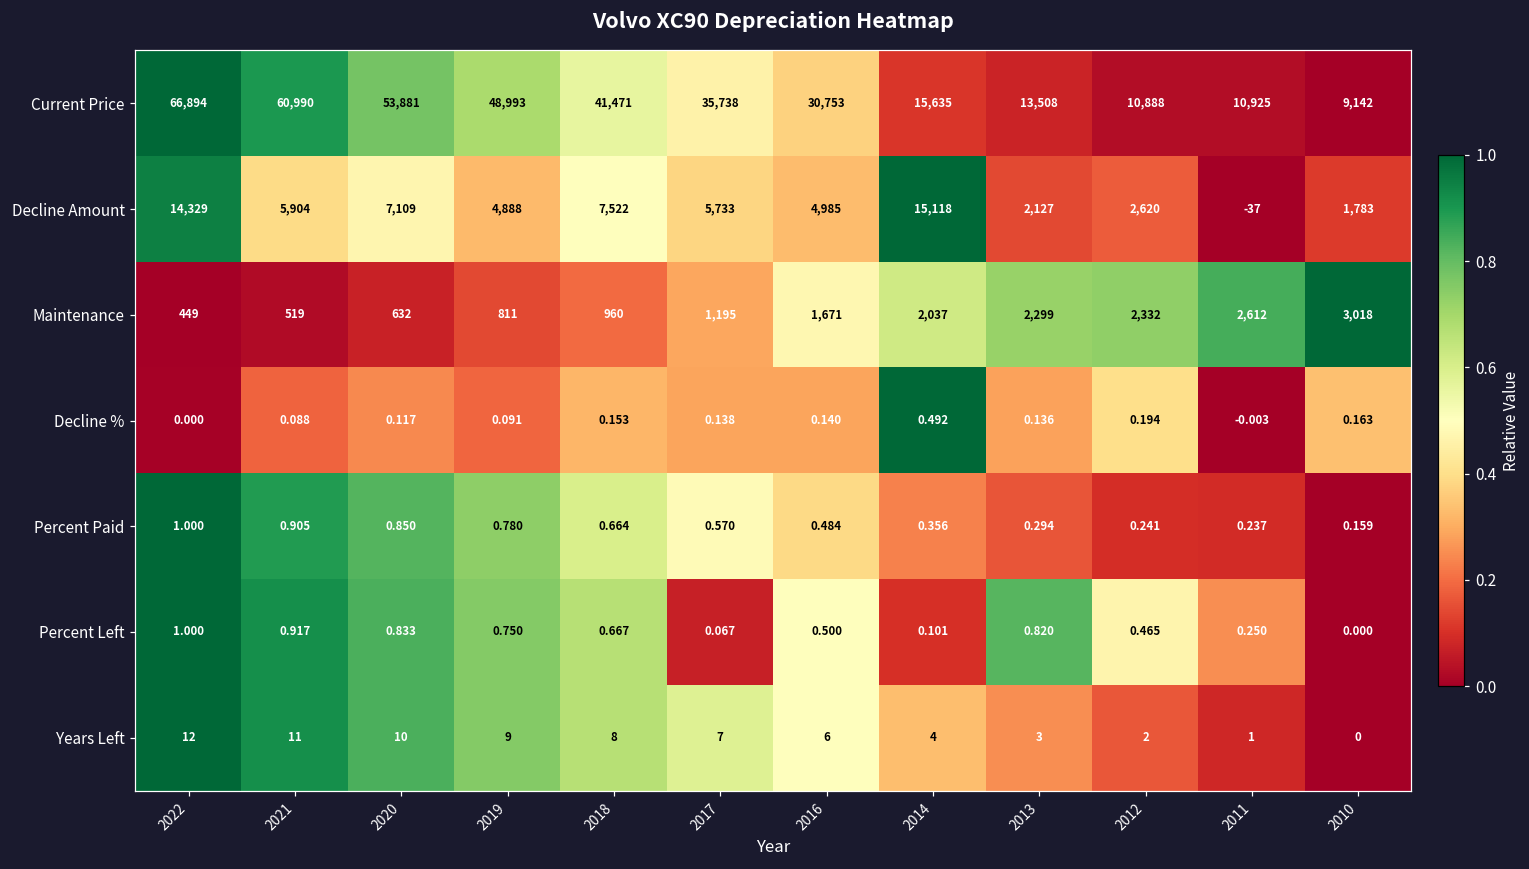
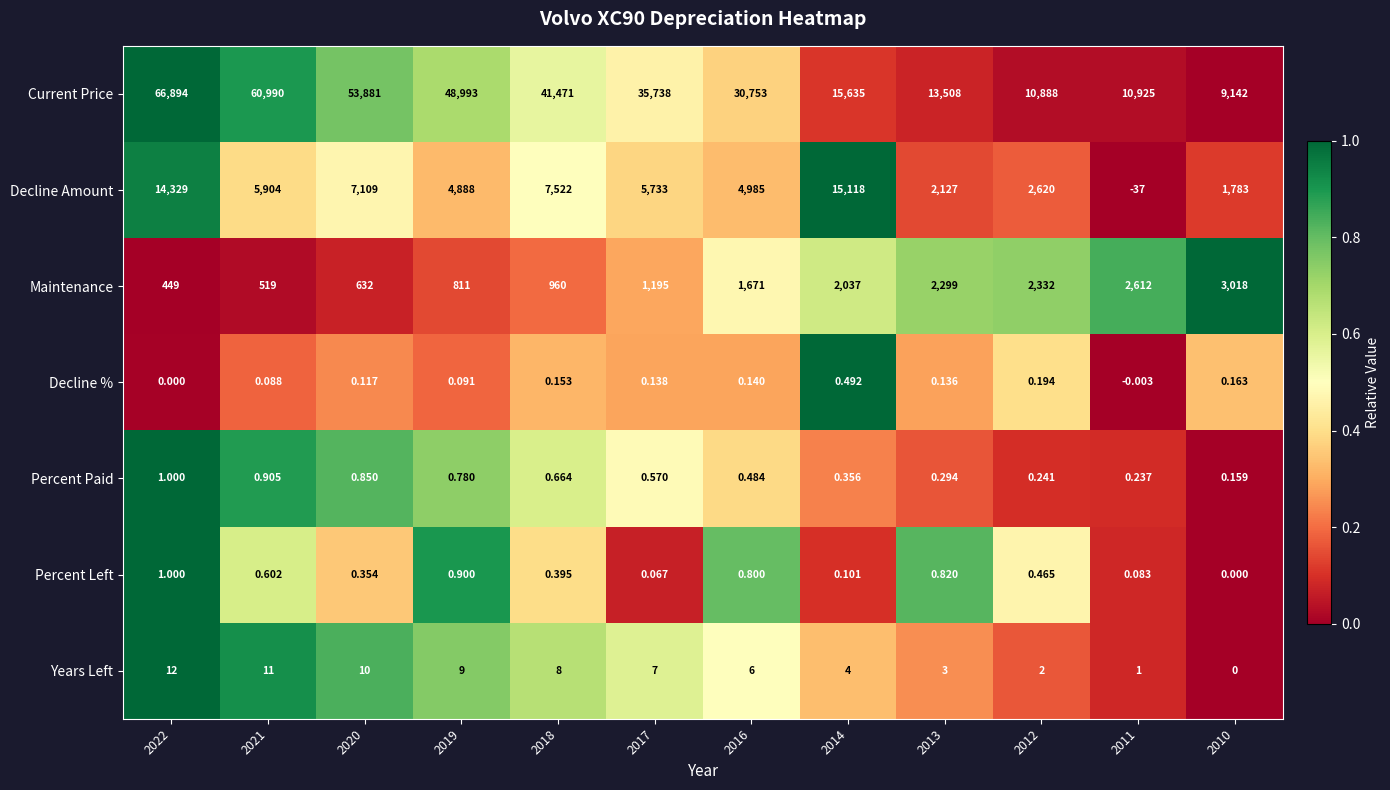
  {
    "Current Price": {
      "2022": "66,894",
      "2021": "60,990",
      "2020": "53,881",
      "2019": "48,993",
      "2018": "41,471",
      "2017": "35,738",
      "2016": "30,753",
      "2014": "15,635",
      "2013": "13,508",
      "2012": "10,888",
      "2011": "10,925",
      "2010": "9,142"
    },
    "Decline Amount": {
      "2022": "14,329",
      "2021": "5,904",
      "2020": "7,109",
      "2019": "4,888",
      "2018": "7,522",
      "2017": "5,733",
      "2016": "4,985",
      "2014": "15,118",
      "2013": "2,127",
      "2012": "2,620",
      "2011": "-37",
      "2010": "1,783"
    },
    "Maintenance": {
      "2022": "449",
      "2021": "519",
      "2020": "632",
      "2019": "811",
      "2018": "960",
      "2017": "1,195",
      "2016": "1,671",
      "2014": "2,037",
      "2013": "2,299",
      "2012": "2,332",
      "2011": "2,612",
      "2010": "3,018"
    },
    "Decline %": {
      "2022": "0.000",
      "2021": "0.088",
      "2020": "0.117",
      "2019": "0.091",
      "2018": "0.153",
      "2017": "0.138",
      "2016": "0.140",
      "2014": "0.492",
      "2013": "0.136",
      "2012": "0.194",
      "2011": "-0.003",
      "2010": "0.163"
    },
    "Percent Paid": {
      "2022": "1.000",
      "2021": "0.905",
      "2020": "0.850",
      "2019": "0.780",
      "2018": "0.664",
      "2017": "0.570",
      "2016": "0.484",
      "2014": "0.356",
      "2013": "0.294",
      "2012": "0.241",
      "2011": "0.237",
      "2010": "0.159"
    },
    "Percent Left": {
      "2022": "1.000",
-     "2021": "0.917",
-     "2020": "0.833",
-     "2019": "0.750",
-     "2018": "0.667",
+     "2021": "0.602",
+     "2020": "0.354",
+     "2019": "0.900",
+     "2018": "0.395",
      "2017": "0.067",
-     "2016": "0.500",
+     "2016": "0.800",
      "2014": "0.101",
      "2013": "0.820",
      "2012": "0.465",
-     "2011": "0.250",
+     "2011": "0.083",
      "2010": "0.000"
    },
    "Years Left": {
      "2022": "12",
      "2021": "11",
      "2020": "10",
      "2019": "9",
      "2018": "8",
      "2017": "7",
      "2016": "6",
      "2014": "4",
      "2013": "3",
      "2012": "2",
      "2011": "1",
      "2010": "0"
    }
  }
